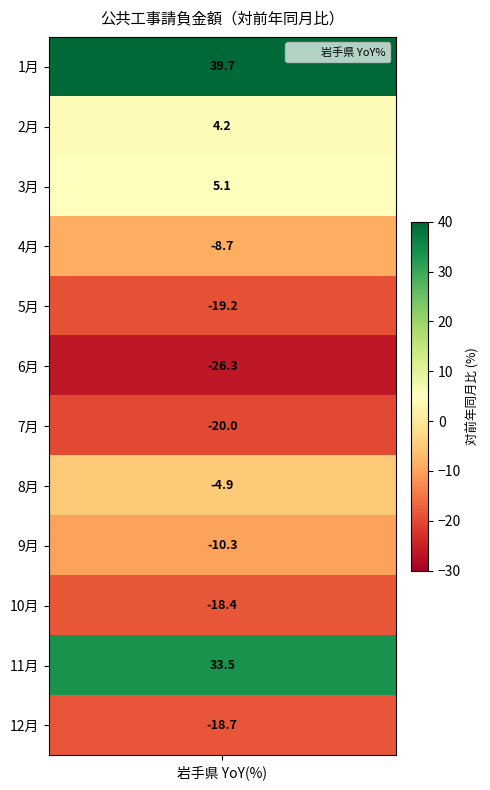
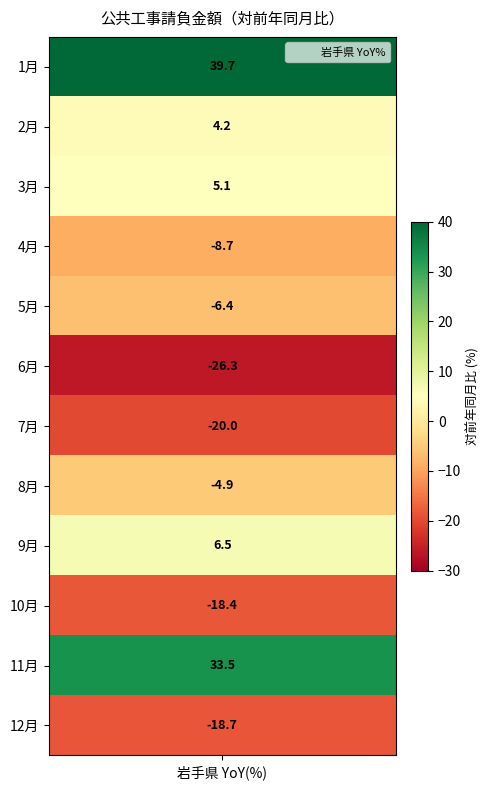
  {
    "1月": {
      "岩手県 YoY(%)": 39.7
    },
    "2月": {
      "岩手県 YoY(%)": 4.2
    },
    "3月": {
      "岩手県 YoY(%)": 5.1
    },
    "4月": {
      "岩手県 YoY(%)": -8.7
    },
    "5月": {
-     "岩手県 YoY(%)": -19.2
+     "岩手県 YoY(%)": -6.4
    },
    "6月": {
      "岩手県 YoY(%)": -26.3
    },
    "7月": {
      "岩手県 YoY(%)": -20.0
    },
    "8月": {
      "岩手県 YoY(%)": -4.9
    },
    "9月": {
-     "岩手県 YoY(%)": -10.3
+     "岩手県 YoY(%)": 6.5
    },
    "10月": {
      "岩手県 YoY(%)": -18.4
    },
    "11月": {
      "岩手県 YoY(%)": 33.5
    },
    "12月": {
      "岩手県 YoY(%)": -18.7
    }
  }
